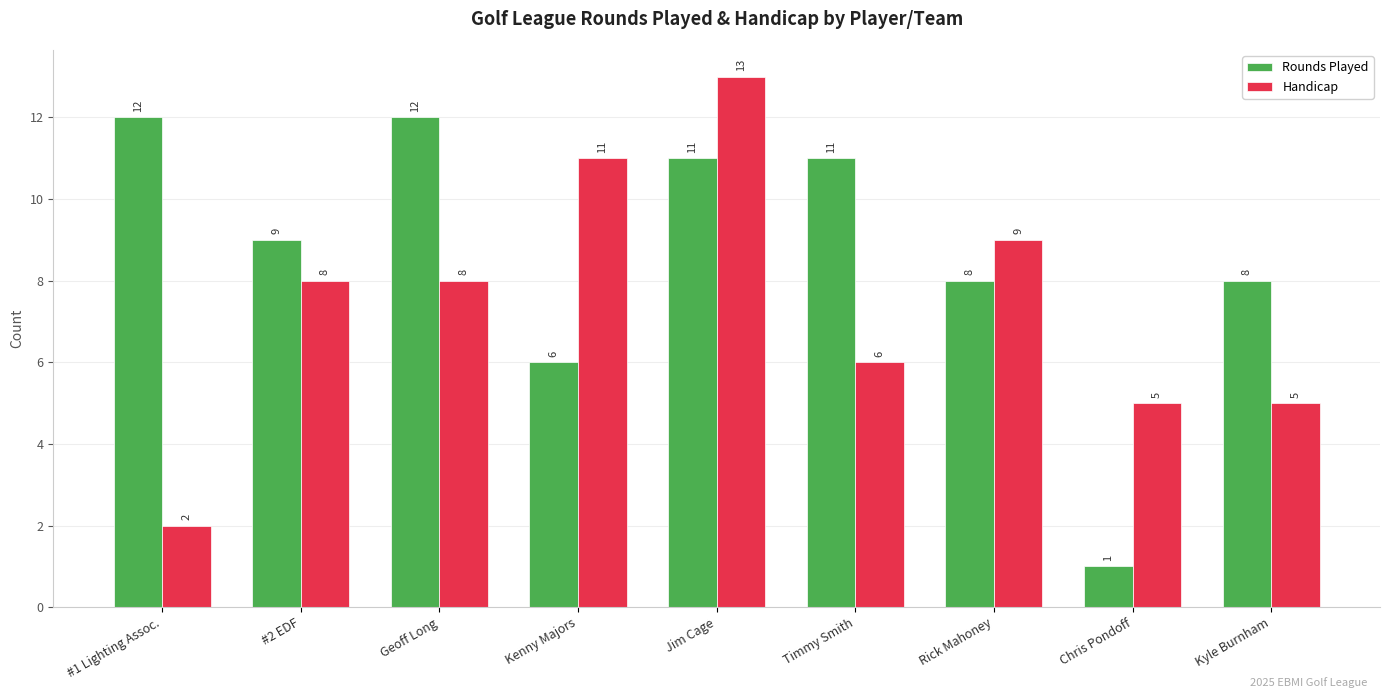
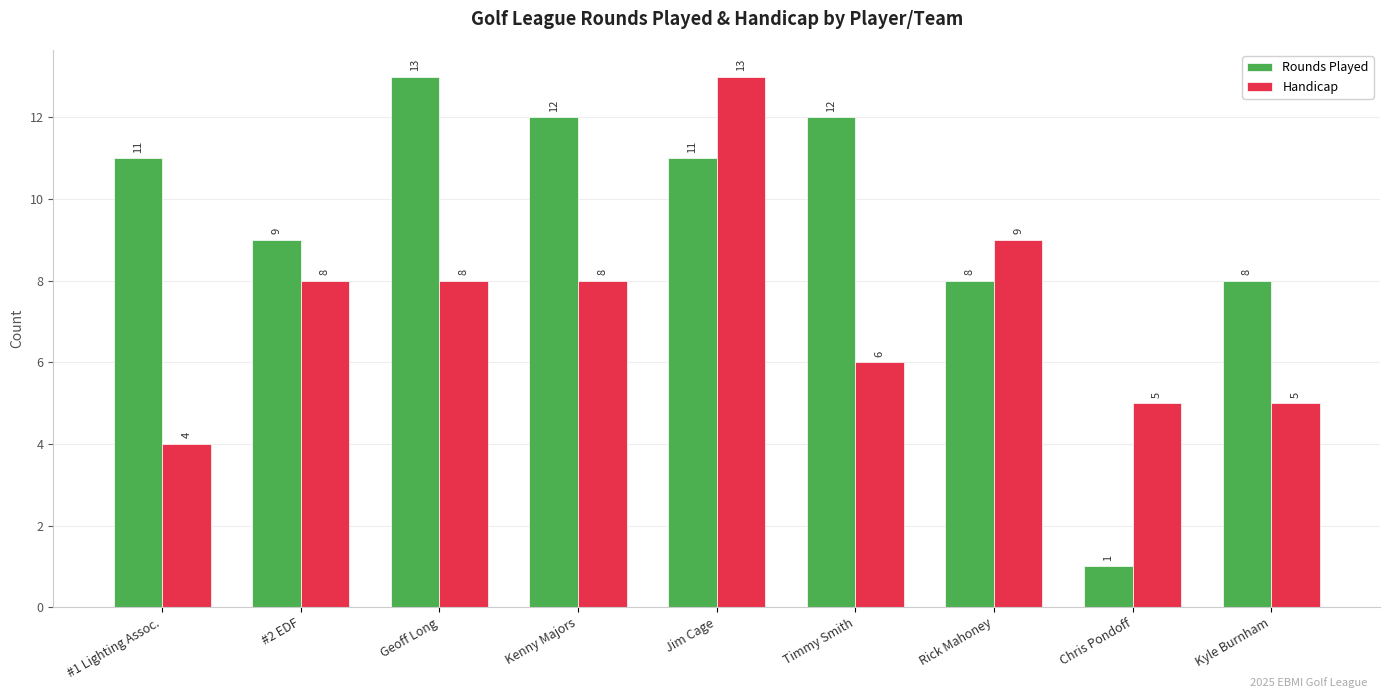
  {
    "Rounds Played": {
-     "#1 Lighting Assoc.": 12,
+     "#1 Lighting Assoc.": 11,
      "#2 EDF": 9,
-     "Geoff Long": 12,
-     "Kenny Majors": 6,
+     "Geoff Long": 13,
+     "Kenny Majors": 12,
      "Jim Cage": 11,
-     "Timmy Smith": 11,
+     "Timmy Smith": 12,
      "Rick Mahoney": 8,
      "Chris Pondoff": 1,
      "Kyle Burnham": 8
    },
    "Handicap": {
-     "#1 Lighting Assoc.": 2,
+     "#1 Lighting Assoc.": 4,
      "#2 EDF": 8,
      "Geoff Long": 8,
-     "Kenny Majors": 11,
+     "Kenny Majors": 8,
      "Jim Cage": 13,
      "Timmy Smith": 6,
      "Rick Mahoney": 9,
      "Chris Pondoff": 5,
      "Kyle Burnham": 5
    }
  }
